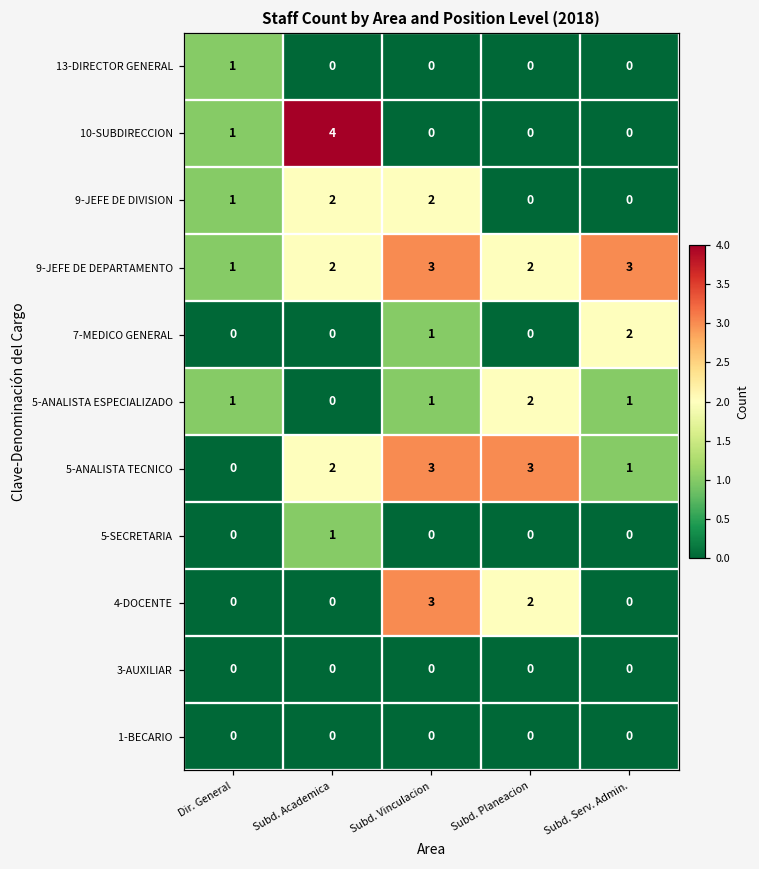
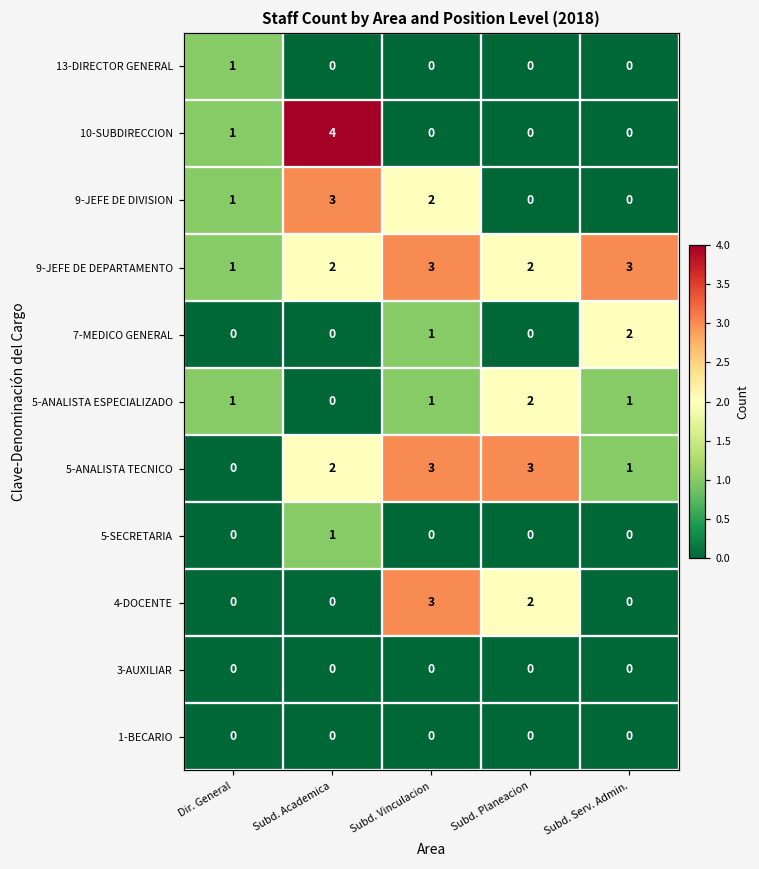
  {
    "13-DIRECTOR GENERAL": {
      "Dir. General": 1,
      "Subd. Academica": 0,
      "Subd. Vinculacion": 0,
      "Subd. Planeacion": 0,
      "Subd. Serv. Admin.": 0
    },
    "10-SUBDIRECCION": {
      "Dir. General": 1,
      "Subd. Academica": 4,
      "Subd. Vinculacion": 0,
      "Subd. Planeacion": 0,
      "Subd. Serv. Admin.": 0
    },
    "9-JEFE DE DIVISION": {
      "Dir. General": 1,
-     "Subd. Academica": 2,
+     "Subd. Academica": 3,
      "Subd. Vinculacion": 2,
      "Subd. Planeacion": 0,
      "Subd. Serv. Admin.": 0
    },
    "9-JEFE DE DEPARTAMENTO": {
      "Dir. General": 1,
      "Subd. Academica": 2,
      "Subd. Vinculacion": 3,
      "Subd. Planeacion": 2,
      "Subd. Serv. Admin.": 3
    },
    "7-MEDICO GENERAL": {
      "Dir. General": 0,
      "Subd. Academica": 0,
      "Subd. Vinculacion": 1,
      "Subd. Planeacion": 0,
      "Subd. Serv. Admin.": 2
    },
    "5-ANALISTA ESPECIALIZADO": {
      "Dir. General": 1,
      "Subd. Academica": 0,
      "Subd. Vinculacion": 1,
      "Subd. Planeacion": 2,
      "Subd. Serv. Admin.": 1
    },
    "5-ANALISTA TECNICO": {
      "Dir. General": 0,
      "Subd. Academica": 2,
      "Subd. Vinculacion": 3,
      "Subd. Planeacion": 3,
      "Subd. Serv. Admin.": 1
    },
    "5-SECRETARIA": {
      "Dir. General": 0,
      "Subd. Academica": 1,
      "Subd. Vinculacion": 0,
      "Subd. Planeacion": 0,
      "Subd. Serv. Admin.": 0
    },
    "4-DOCENTE": {
      "Dir. General": 0,
      "Subd. Academica": 0,
      "Subd. Vinculacion": 3,
      "Subd. Planeacion": 2,
      "Subd. Serv. Admin.": 0
    },
    "3-AUXILIAR": {
      "Dir. General": 0,
      "Subd. Academica": 0,
      "Subd. Vinculacion": 0,
      "Subd. Planeacion": 0,
      "Subd. Serv. Admin.": 0
    },
    "1-BECARIO": {
      "Dir. General": 0,
      "Subd. Academica": 0,
      "Subd. Vinculacion": 0,
      "Subd. Planeacion": 0,
      "Subd. Serv. Admin.": 0
    }
  }
